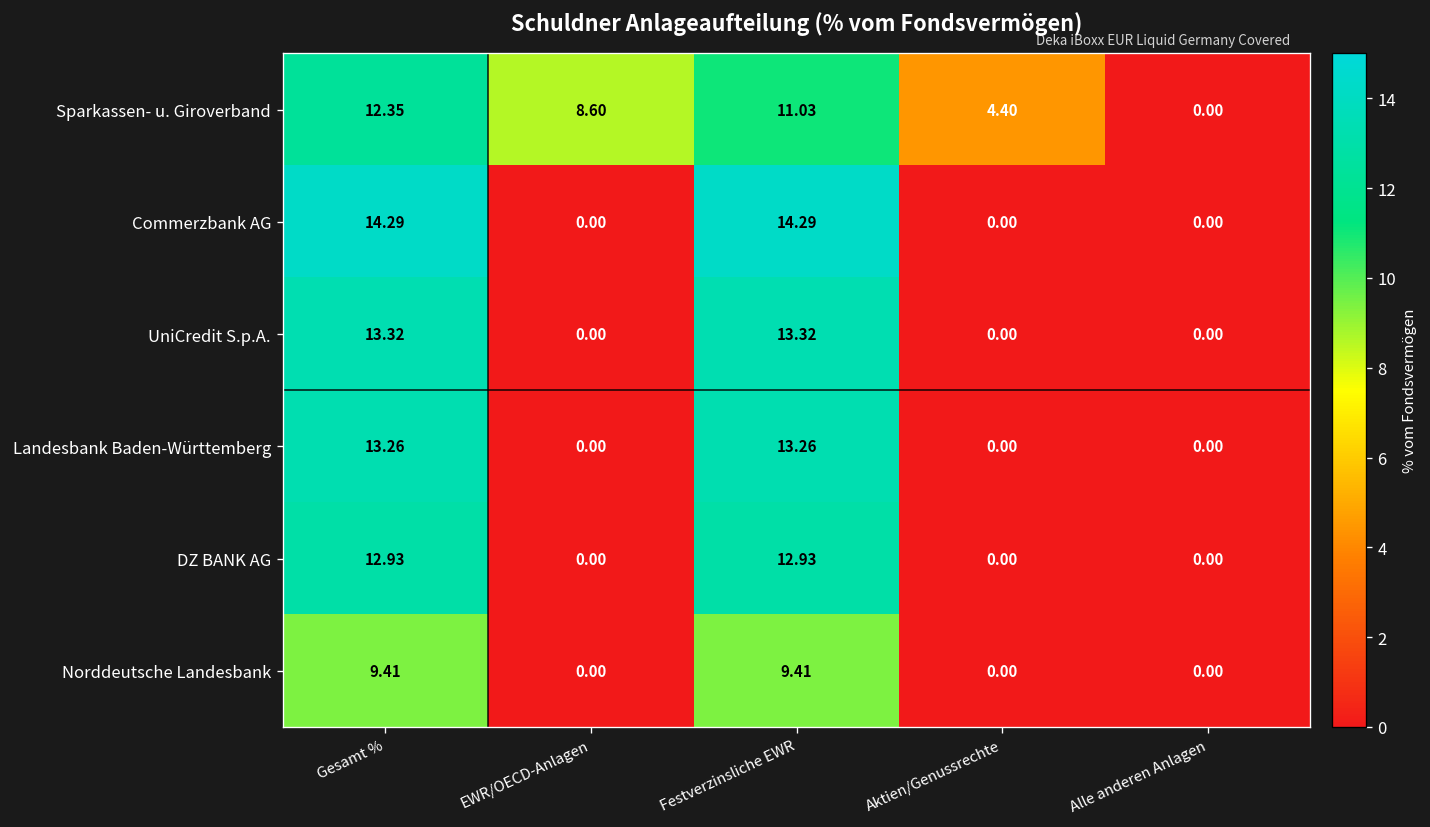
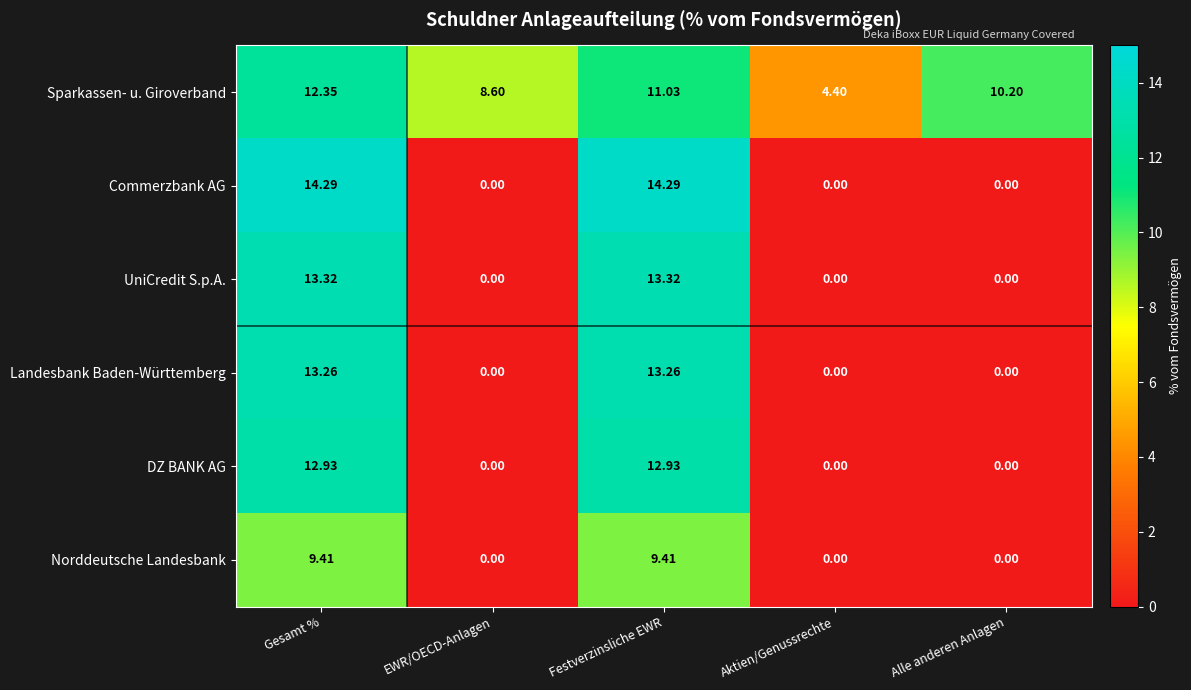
  {
    "Sparkassen- u. Giroverband": {
      "Gesamt %": 12.35,
      "EWR/OECD-Anlagen": 8.60,
      "Festverzinsliche EWR": 11.03,
      "Aktien/Genussrechte": 4.40,
-     "Alle anderen Anlagen": 0.00
+     "Alle anderen Anlagen": 10.20
    },
    "Commerzbank AG": {
      "Gesamt %": 14.29,
      "EWR/OECD-Anlagen": 0.00,
      "Festverzinsliche EWR": 14.29,
      "Aktien/Genussrechte": 0.00,
      "Alle anderen Anlagen": 0.00
    },
    "UniCredit S.p.A.": {
      "Gesamt %": 13.32,
      "EWR/OECD-Anlagen": 0.00,
      "Festverzinsliche EWR": 13.32,
      "Aktien/Genussrechte": 0.00,
      "Alle anderen Anlagen": 0.00
    },
    "Landesbank Baden-Württemberg": {
      "Gesamt %": 13.26,
      "EWR/OECD-Anlagen": 0.00,
      "Festverzinsliche EWR": 13.26,
      "Aktien/Genussrechte": 0.00,
      "Alle anderen Anlagen": 0.00
    },
    "DZ BANK AG": {
      "Gesamt %": 12.93,
      "EWR/OECD-Anlagen": 0.00,
      "Festverzinsliche EWR": 12.93,
      "Aktien/Genussrechte": 0.00,
      "Alle anderen Anlagen": 0.00
    },
    "Norddeutsche Landesbank": {
      "Gesamt %": 9.41,
      "EWR/OECD-Anlagen": 0.00,
      "Festverzinsliche EWR": 9.41,
      "Aktien/Genussrechte": 0.00,
      "Alle anderen Anlagen": 0.00
    }
  }
